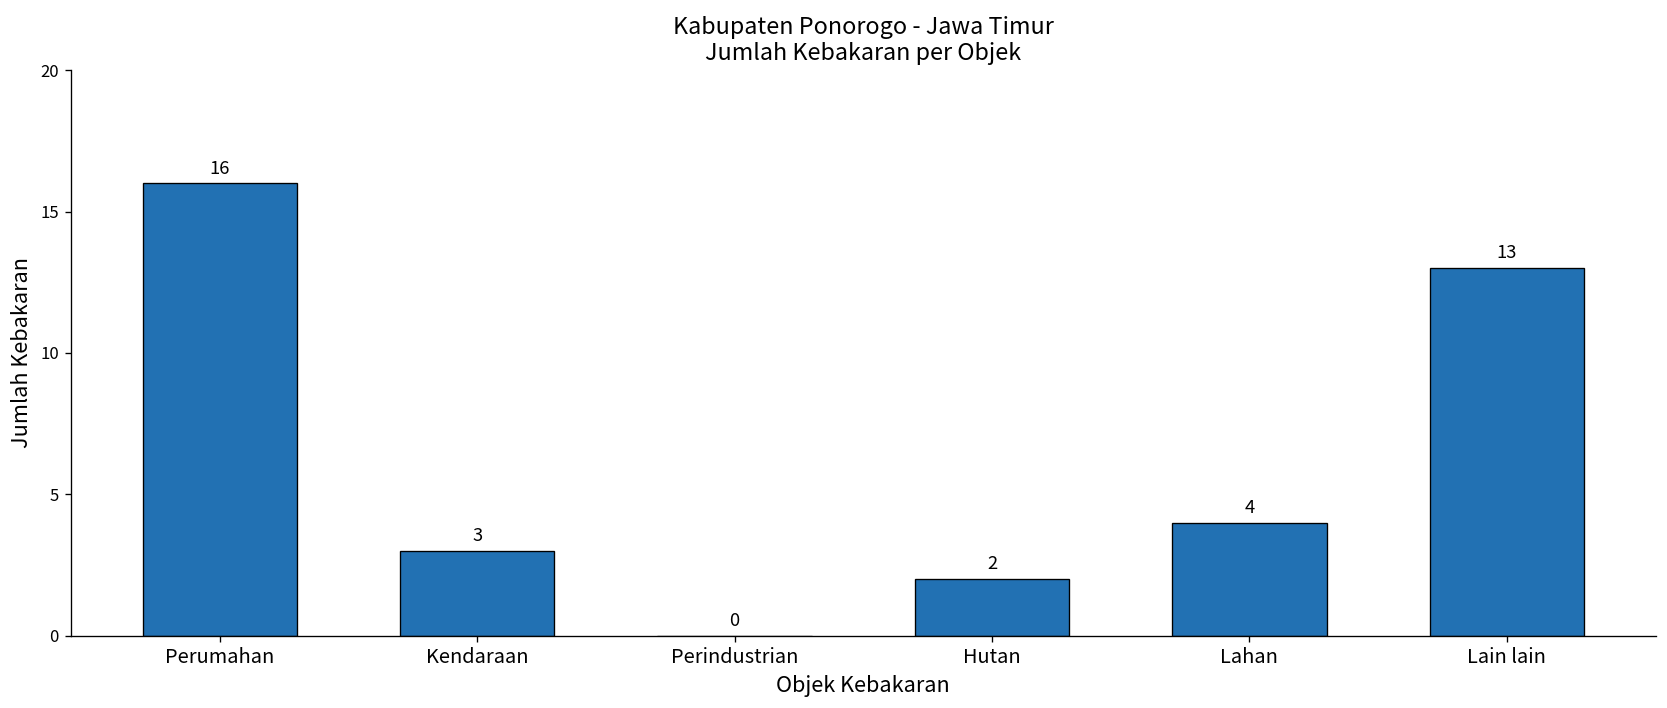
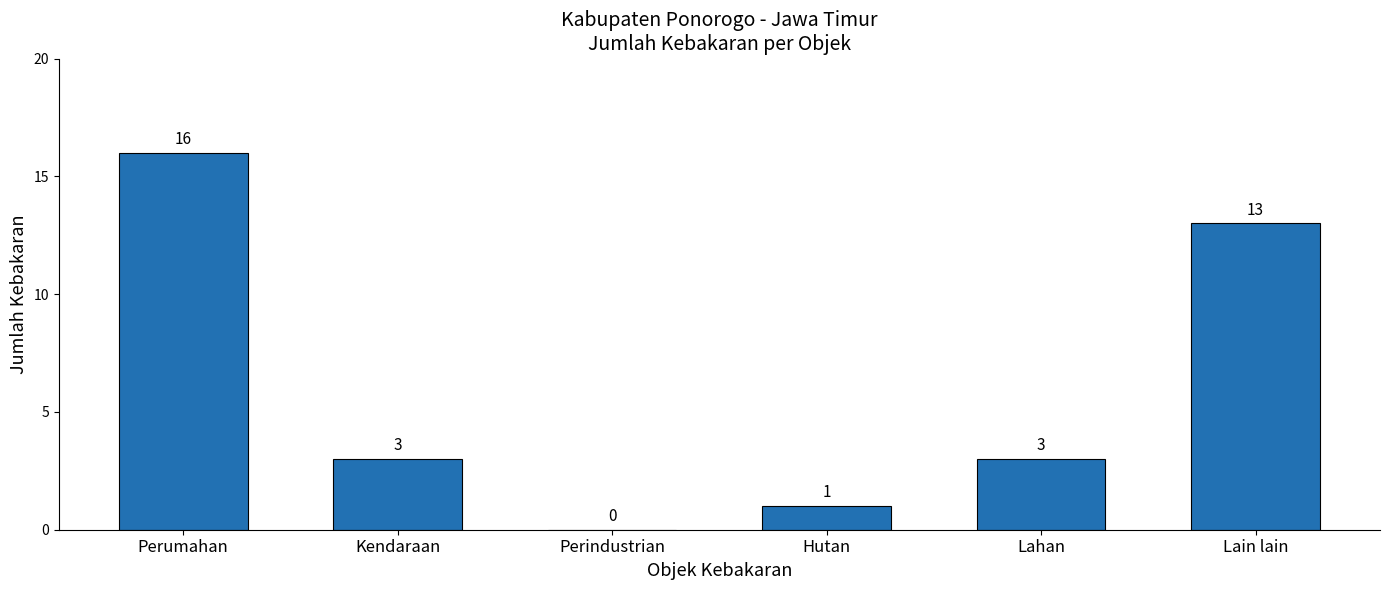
  {
    "Perumahan": 16,
    "Kendaraan": 3,
    "Perindustrian": 0,
-   "Hutan": 2,
-   "Lahan": 4,
+   "Hutan": 1,
+   "Lahan": 3,
    "Lain lain": 13
  }
